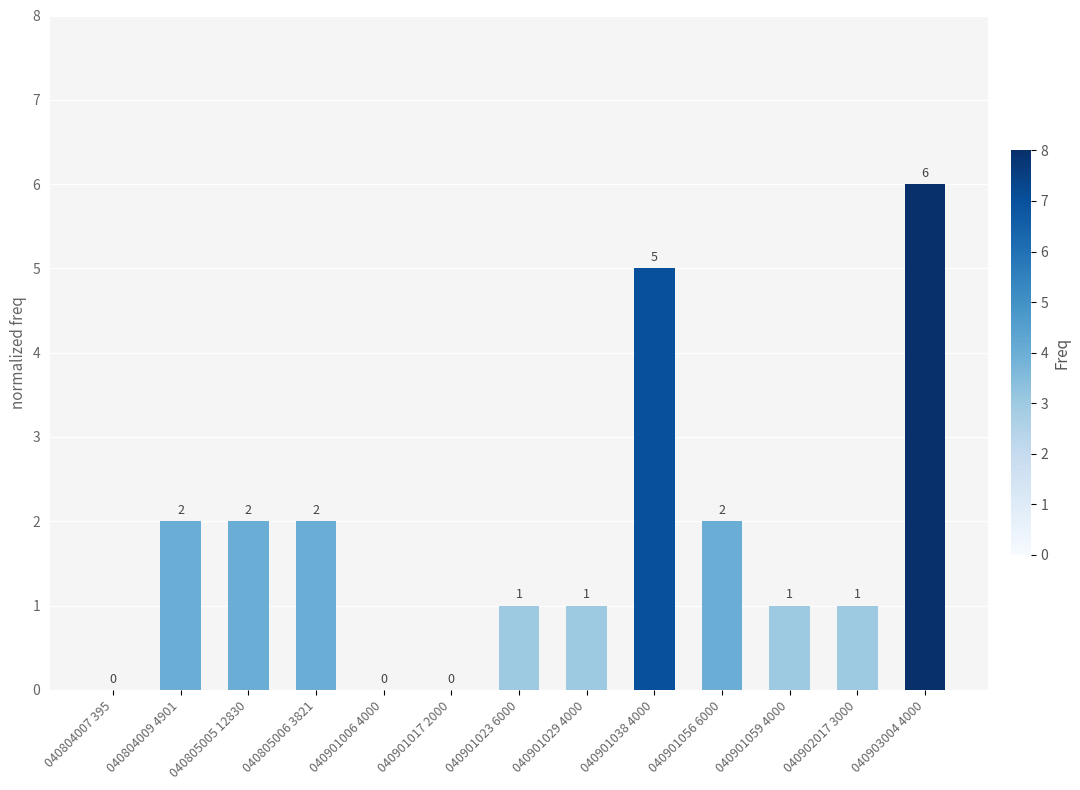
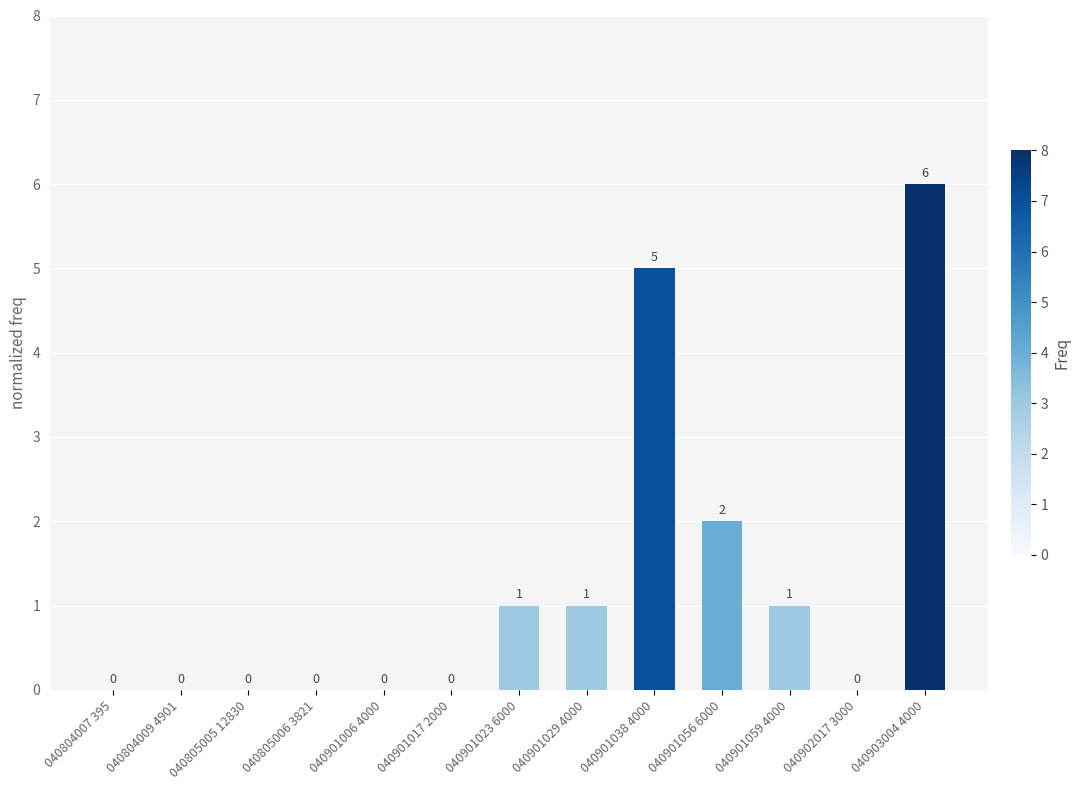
  {
    "040804007 395": 0,
-   "040804009 4901": 2,
-   "040805005 12830": 2,
-   "040805006 3821": 2,
+   "040804009 4901": 0,
+   "040805005 12830": 0,
+   "040805006 3821": 0,
    "040901006 4000": 0,
    "040901017 2000": 0,
    "040901023 6000": 1,
    "040901029 4000": 1,
    "040901038 4000": 5,
    "040901056 6000": 2,
    "040901059 4000": 1,
-   "040902017 3000": 1,
+   "040902017 3000": 0,
    "040903004 4000": 6
  }
